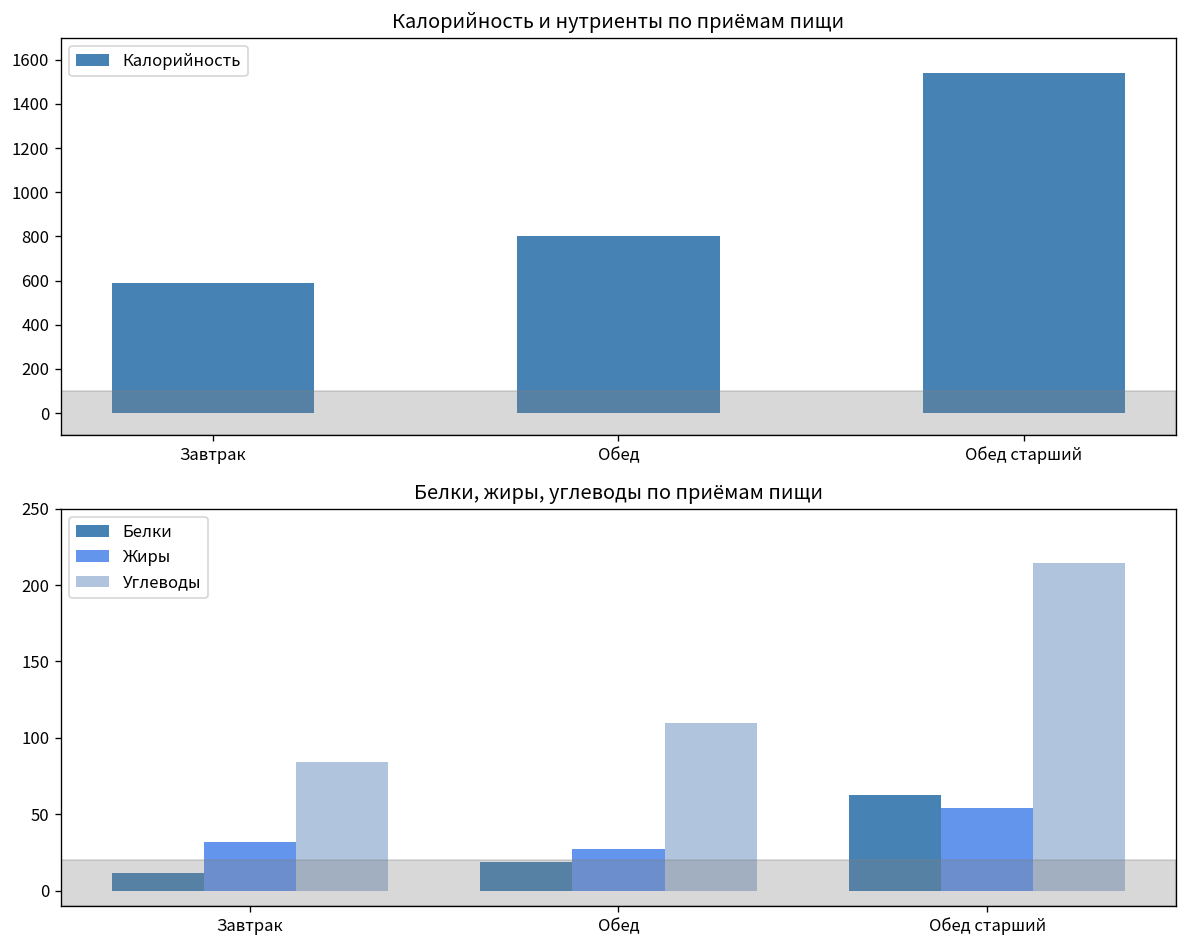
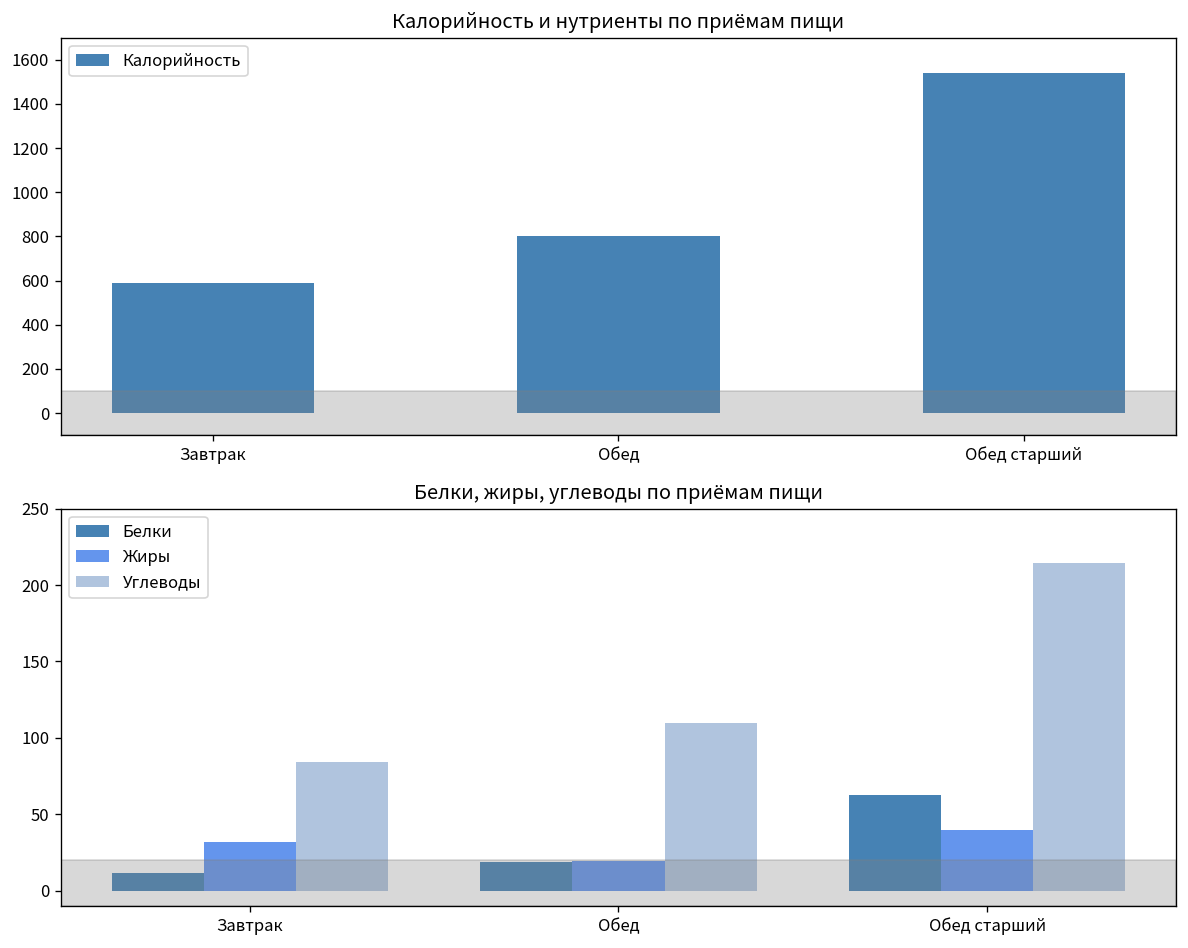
  {
    "Калорийность и нутриенты по приёмам пищи": {
      "Завтрак": 590,
      "Обед": 800,
      "Обед старший": 1540
    },
    "Белки, жиры, углеводы по приёмам пищи": {
      "Белки": {
        "Завтрак": 12,
        "Обед": 19,
        "Обед старший": 63
      },
      "Жиры": {
        "Завтрак": 32,
-       "Обед": 27,
-       "Обед старший": 54
+       "Обед": 20,
+       "Обед старший": 40
      },
      "Углеводы": {
        "Завтрак": 84,
        "Обед": 110,
        "Обед старший": 215
      }
    }
  }
